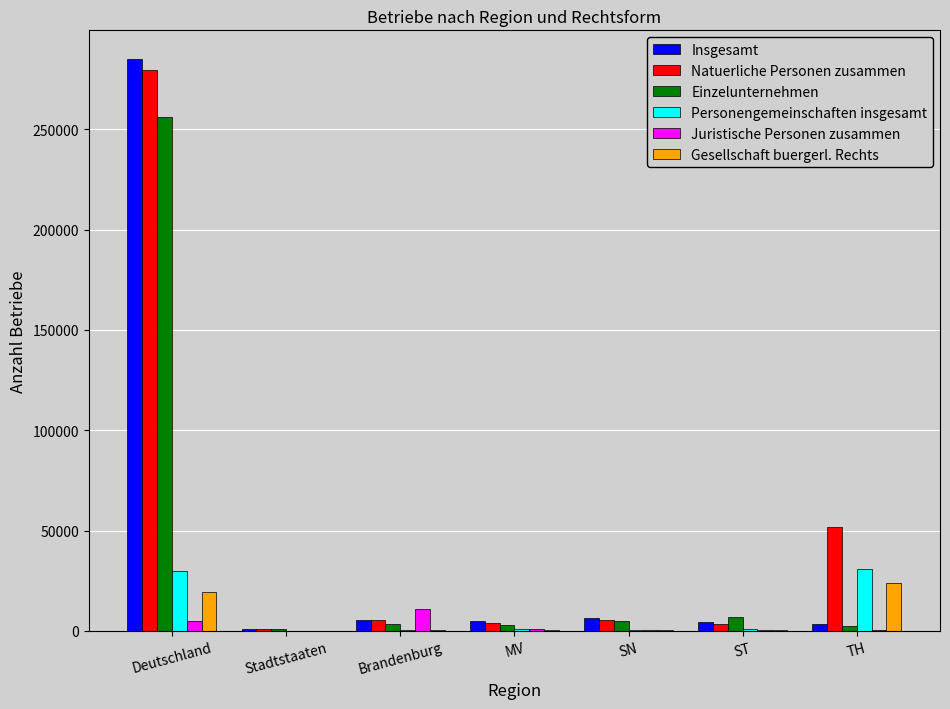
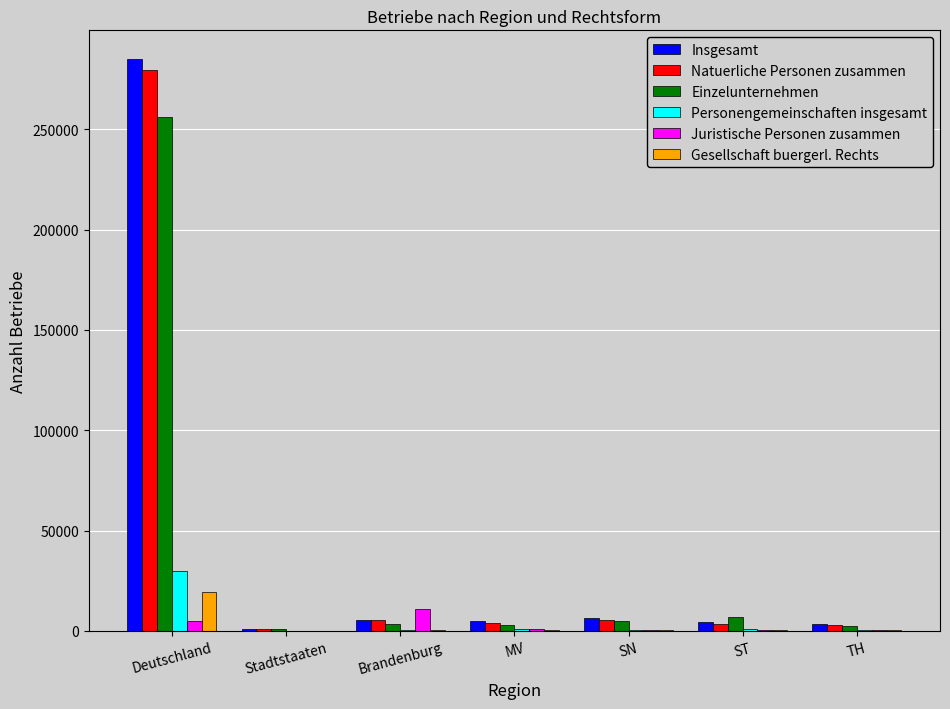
  {
    "Insgesamt": {
      "Deutschland": 285000,
      "Brandenburg": 5000,
      "MV": 5000,
      "SN": 6000,
      "ST": 4000,
      "TH": 3000
    },
    "Natuerliche Personen zusammen": {
      "Deutschland": 280000,
      "Brandenburg": 5000,
      "MV": 4000,
      "SN": 6000,
      "ST": 4000,
-     "TH": 52000
+     "TH": 3000
    },
    "Einzelunternehmen": {
      "Deutschland": 256000,
      "Brandenburg": 4000,
      "MV": 3000,
      "SN": 5000,
      "ST": 7000,
      "TH": 3000
    },
    "Personengemeinschaften insgesamt": {
      "Deutschland": 30000,
-     "TH": 31000
+     "TH": 0
    },
    "Juristische Personen zusammen": {
      "Deutschland": 5000,
      "Brandenburg": 11000
    },
    "Gesellschaft buergerl. Rechts": {
      "Deutschland": 20000,
-     "TH": 24000
+     "TH": 0
    }
  }
